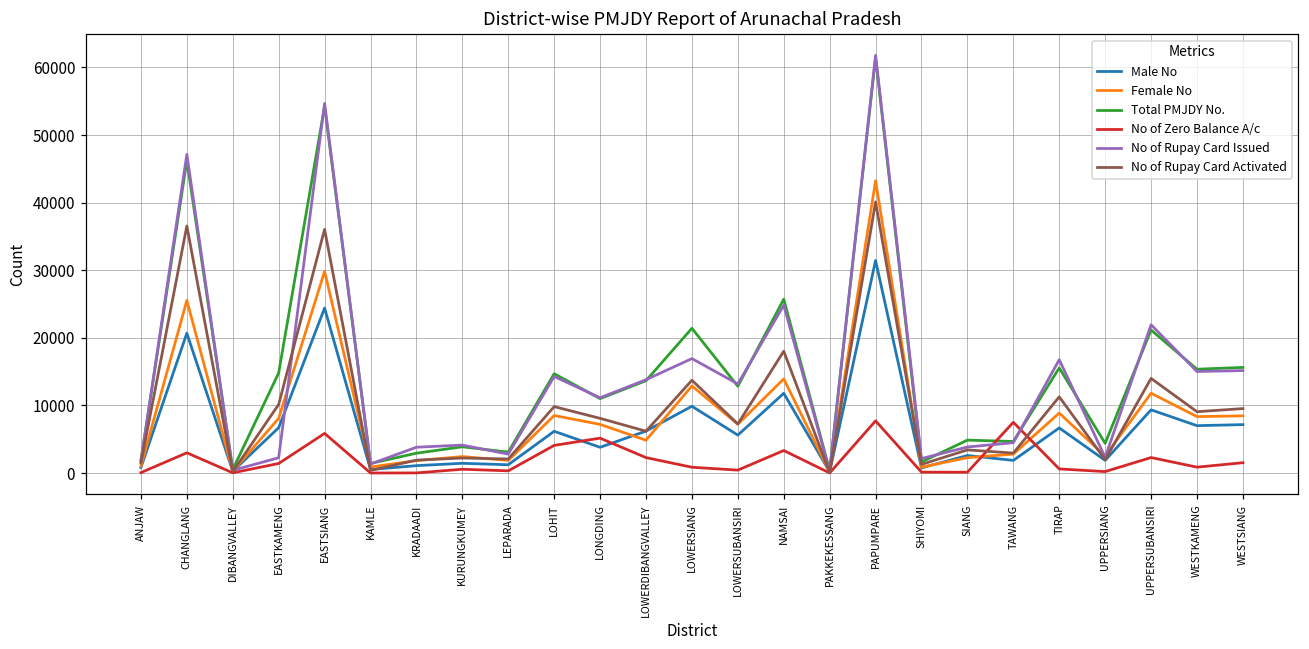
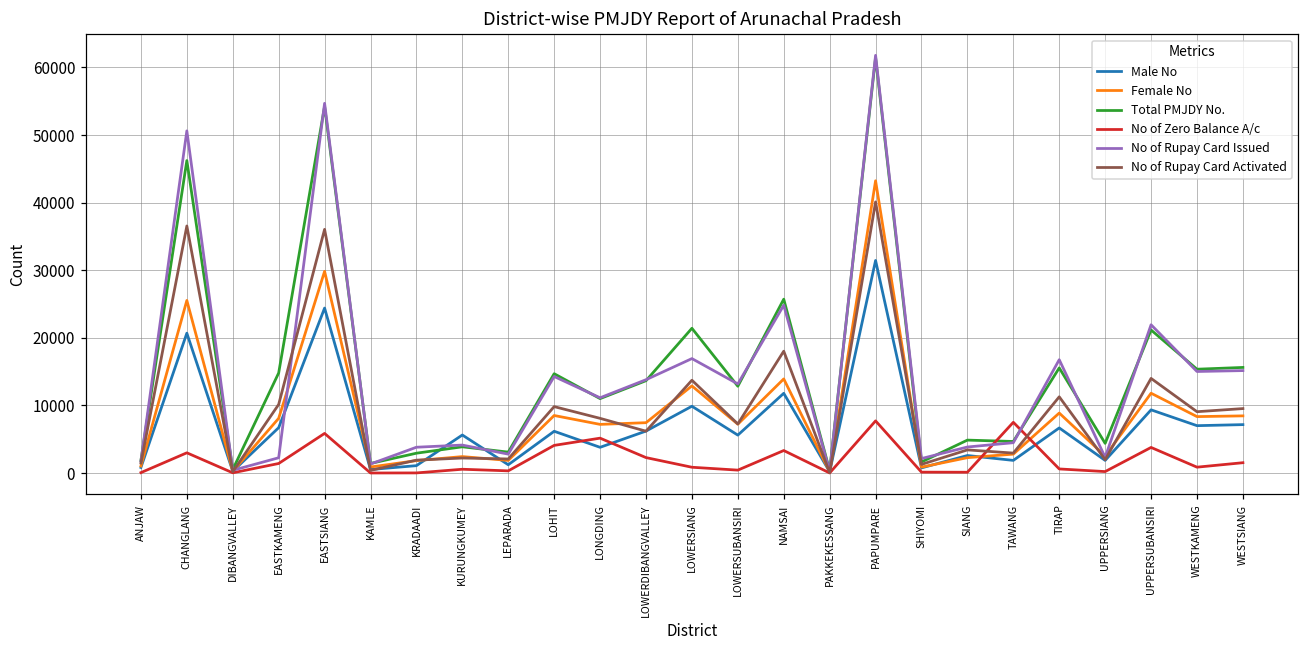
  {
    "Male No": {
      "CHANGLANG": 21000,
      "EASTKAMENG": 7000,
      "EASTSIANG": 24000,
      "KRADAADI": 1000,
-     "KURUNGKUMEY": 1000,
+     "KURUNGKUMEY": 6000,
      "LEPARADA": 1000,
      "LOHIT": 6000,
      "LONGDING": 4000,
      "LOWERSIANG": 10000,
      "LOWERSUBANSIRI": 6000,
      "NAMSAI": 12000,
      "PAPUMPARE": 31000,
      "TAWANG": 2000,
      "TIRAP": 7000,
      "UPPERSUBANSIRI": 9000,
      "WESTKAMENG": 7000,
      "WESTSIANG": 7000
    },
    "Female No": {
      "CHANGLANG": 26000,
      "EASTKAMENG": 8000,
      "EASTSIANG": 30000,
      "LOHIT": 9000,
      "LONGDING": 7000,
-     "LOWERDIBANGVALLEY": 5000,
+     "LOWERDIBANGVALLEY": 7000,
      "LOWERSIANG": 13000,
      "NAMSAI": 14000,
      "PAPUMPARE": 43000,
      "TIRAP": 9000,
      "UPPERSUBANSIRI": 12000,
      "WESTKAMENG": 8000,
      "WESTSIANG": 8000
    },
    "Total PMJDY No.": {
      "CHANGLANG": 46000,
      "EASTKAMENG": 15000,
      "EASTSIANG": 54000,
      "KRADAADI": 3000,
      "LOHIT": 15000,
      "LOWERSIANG": 21000,
      "NAMSAI": 26000,
      "SIANG": 5000,
      "TIRAP": 16000,
      "UPPERSIANG": 4000,
      "UPPERSUBANSIRI": 21000,
      "WESTSIANG": 16000
    },
    "No of Zero Balance A/c": {
      "ANJAW": 0,
      "CHANGLANG": 3000,
      "EASTKAMENG": 1000,
      "EASTSIANG": 6000,
      "KRADAADI": 0,
      "KURUNGKUMEY": 1000,
      "LEPARADA": 0,
      "LOHIT": 4000,
      "LONGDING": 5000,
      "LOWERDIBANGVALLEY": 2000,
      "LOWERSIANG": 1000,
      "LOWERSUBANSIRI": 0,
      "NAMSAI": 3000,
      "PAPUMPARE": 8000,
      "SHIYOMI": 0,
      "SIANG": 0,
      "TAWANG": 8000,
      "TIRAP": 1000,
      "UPPERSIANG": 0,
-     "UPPERSUBANSIRI": 2000,
+     "UPPERSUBANSIRI": 4000,
      "WESTKAMENG": 1000,
      "WESTSIANG": 2000
    },
    "No of Rupay Card Issued": {
-     "CHANGLANG": 47000,
+     "CHANGLANG": 51000,
      "EASTKAMENG": 2000,
      "EASTSIANG": 55000,
      "KRADAADI": 4000,
      "LOHIT": 14000,
      "LOWERSIANG": 17000,
      "NAMSAI": 25000,
      "SHIYOMI": 2000,
      "SIANG": 4000,
      "TIRAP": 17000,
      "UPPERSUBANSIRI": 22000,
      "WESTSIANG": 15000
    },
    "No of Rupay Card Activated": {
      "CHANGLANG": 37000,
      "EASTKAMENG": 10000,
      "EASTSIANG": 36000,
      "LOHIT": 10000,
      "LONGDING": 8000,
      "LOWERSIANG": 14000,
      "NAMSAI": 18000,
      "PAPUMPARE": 40000,
      "SIANG": 3000,
      "TIRAP": 11000,
      "UPPERSUBANSIRI": 14000,
      "WESTKAMENG": 9000,
      "WESTSIANG": 10000
    }
  }
